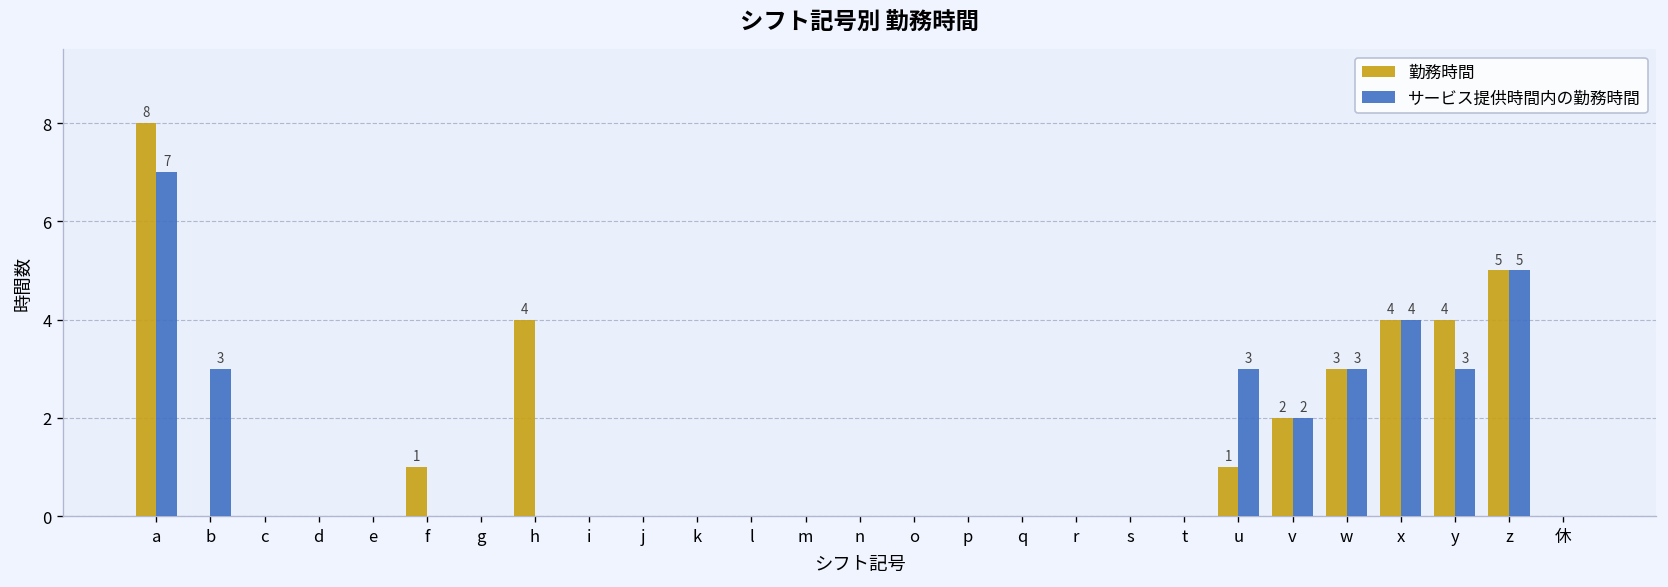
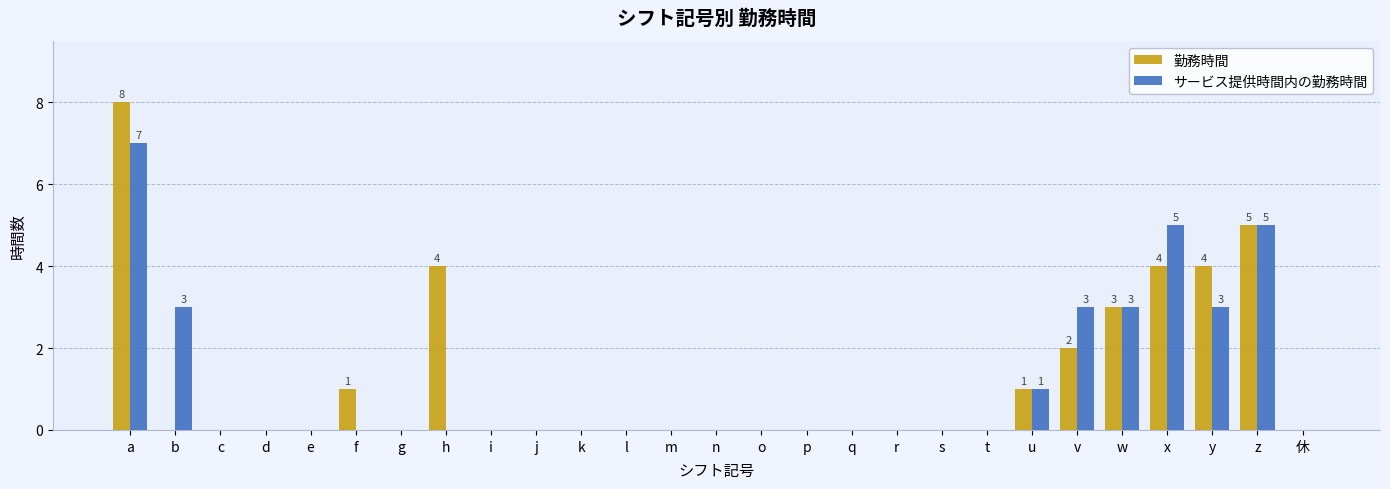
  {
    "勤務時間": {
      "a": 8,
      "f": 1,
      "h": 4,
      "u": 1,
      "v": 2,
      "w": 3,
      "x": 4,
      "y": 4,
      "z": 5
    },
    "サービス提供時間内の勤務時間": {
      "a": 7,
      "b": 3,
-     "u": 3,
-     "v": 2,
+     "u": 1,
+     "v": 3,
      "w": 3,
-     "x": 4,
+     "x": 5,
      "y": 3,
      "z": 5
    }
  }
